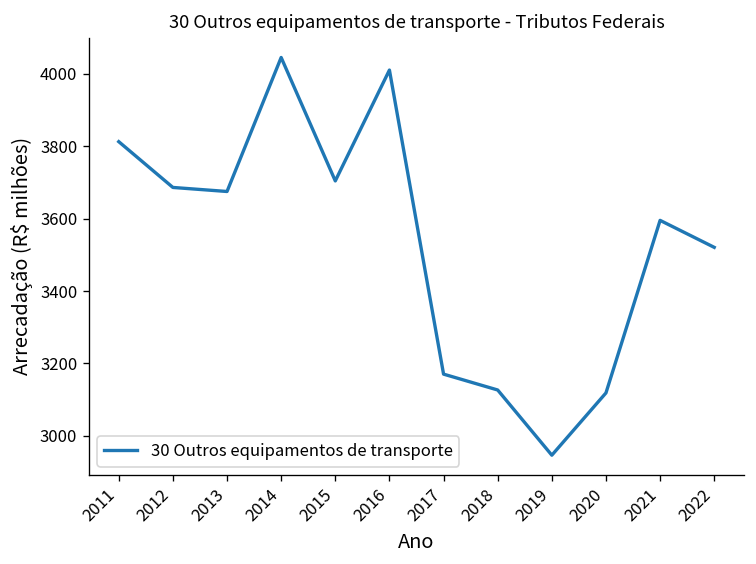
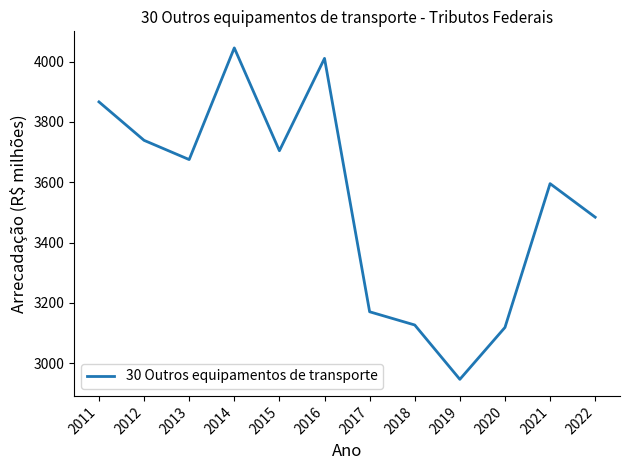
  {
-   "2011": 3810,
-   "2012": 3690,
+   "2011": 3870,
+   "2012": 3740,
    "2013": 3670,
    "2014": 4050,
    "2015": 3700,
    "2016": 4010,
    "2017": 3170,
    "2018": 3130,
    "2019": 2950,
    "2020": 3120,
    "2021": 3600,
-   "2022": 3520
+   "2022": 3480
  }
